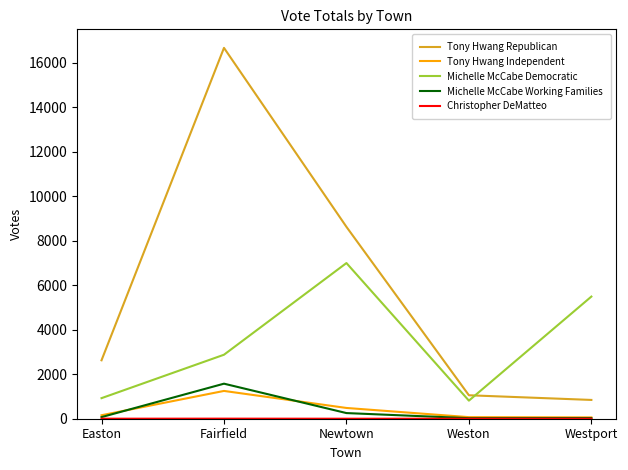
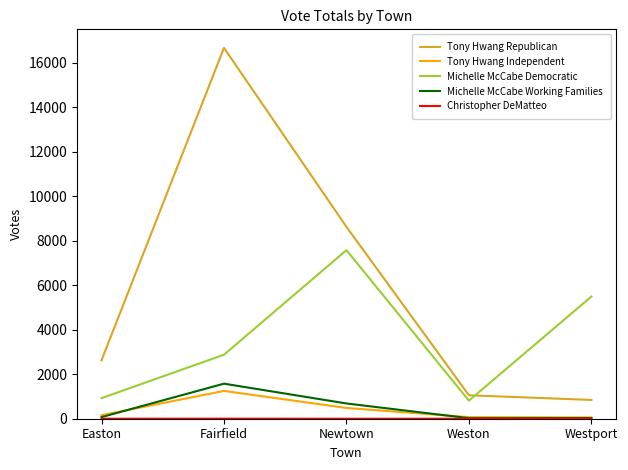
  {
    "Michelle McCabe Democratic": {
      "Easton": 900,
      "Fairfield": 2900,
-     "Newtown": 7000,
+     "Newtown": 7600,
      "Weston": 800,
      "Westport": 5500
    },
    "Michelle McCabe Working Families": {
      "Fairfield": 1600,
-     "Newtown": 300
+     "Newtown": 700
    },
    "Christopher DeMatteo": {
      "Fairfield": 0,
      "Newtown": 0
    }
  }
